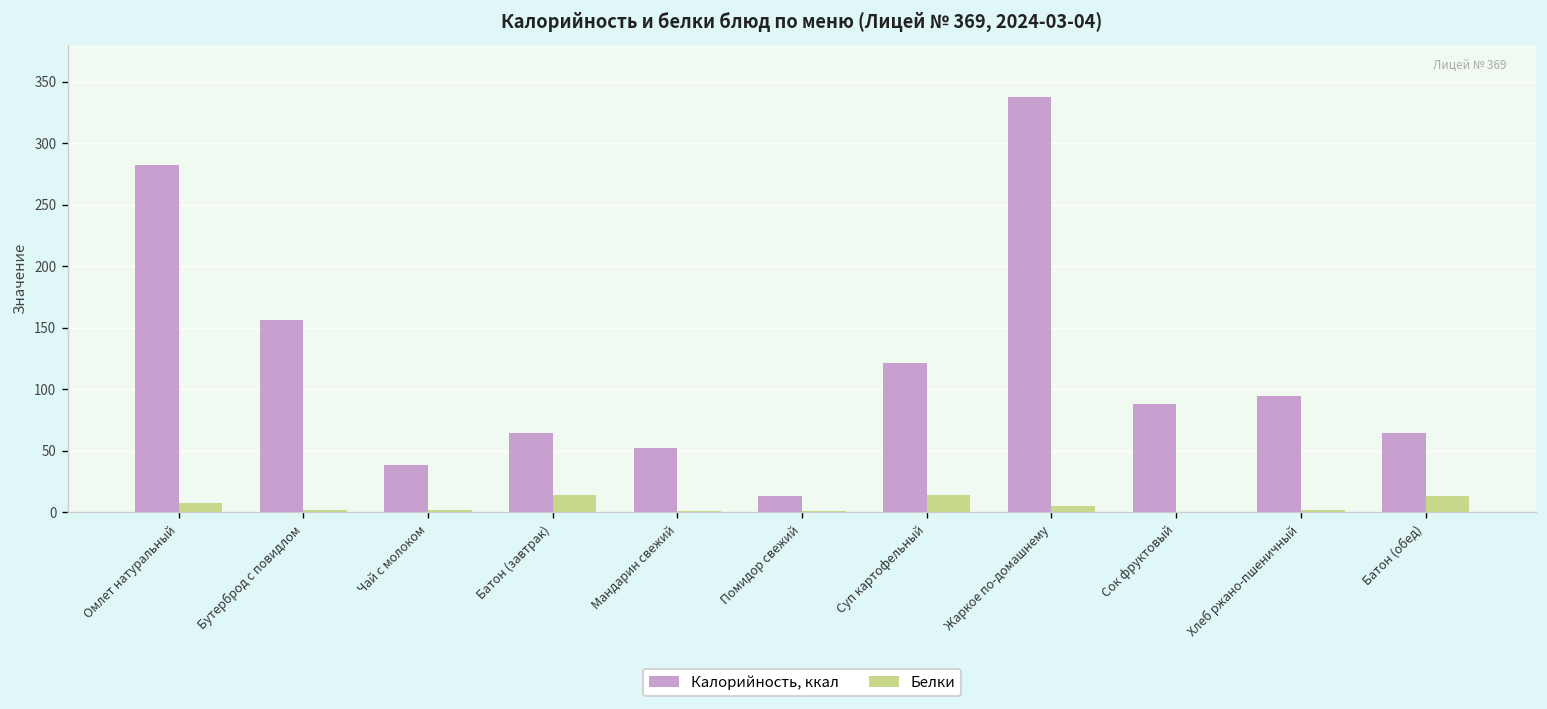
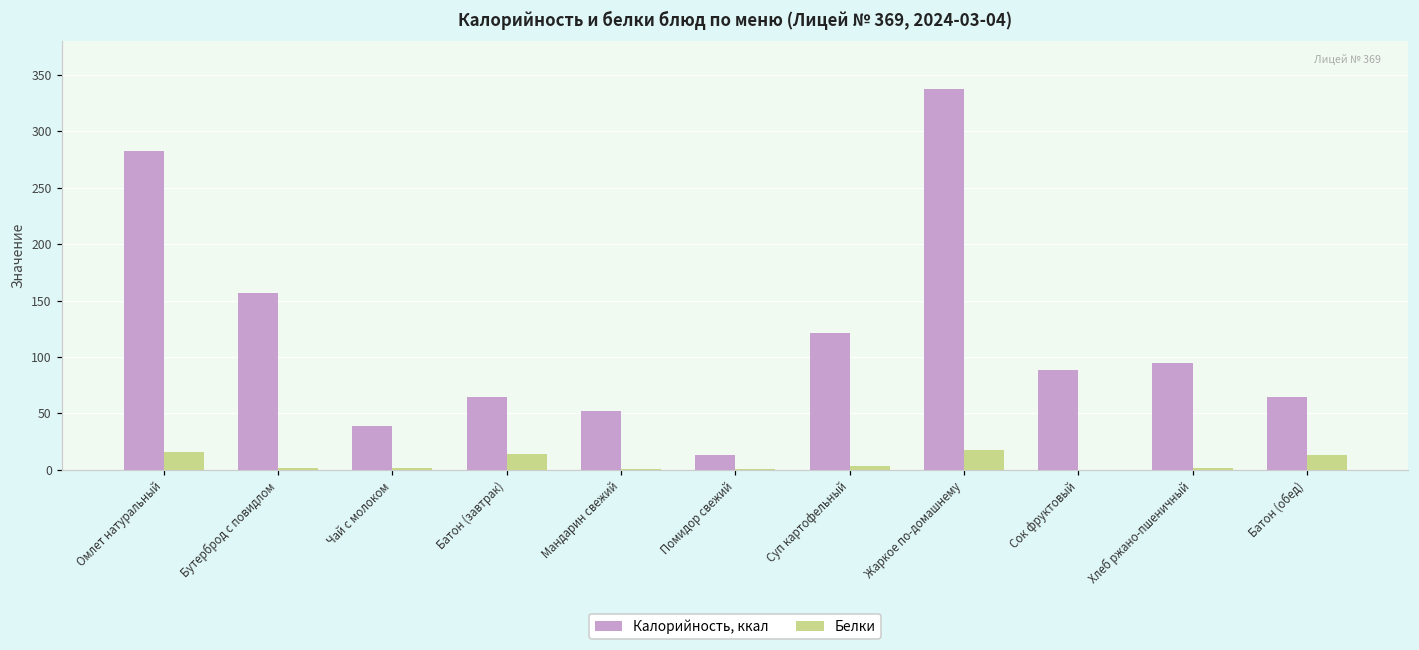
  {
    "Калорийность, ккал": {
      "Омлет натуральный": 282,
      "Бутерброд с повидлом": 157,
      "Чай с молоком": 39,
      "Батон (завтрак)": 64,
      "Мандарин свежий": 52,
      "Помидор свежий": 13,
      "Суп картофельный": 121,
      "Жаркое по-домашнему": 338,
      "Сок фруктовый": 88,
      "Хлеб ржано-пшеничный": 94,
      "Батон (обед)": 64
    },
    "Белки": {
-     "Омлет натуральный": 8,
+     "Омлет натуральный": 15,
      "Батон (завтрак)": 14,
-     "Суп картофельный": 14,
-     "Жаркое по-домашнему": 5,
+     "Суп картофельный": 4,
+     "Жаркое по-домашнему": 17,
      "Сок фруктовый": 0,
      "Батон (обед)": 13
    }
  }
